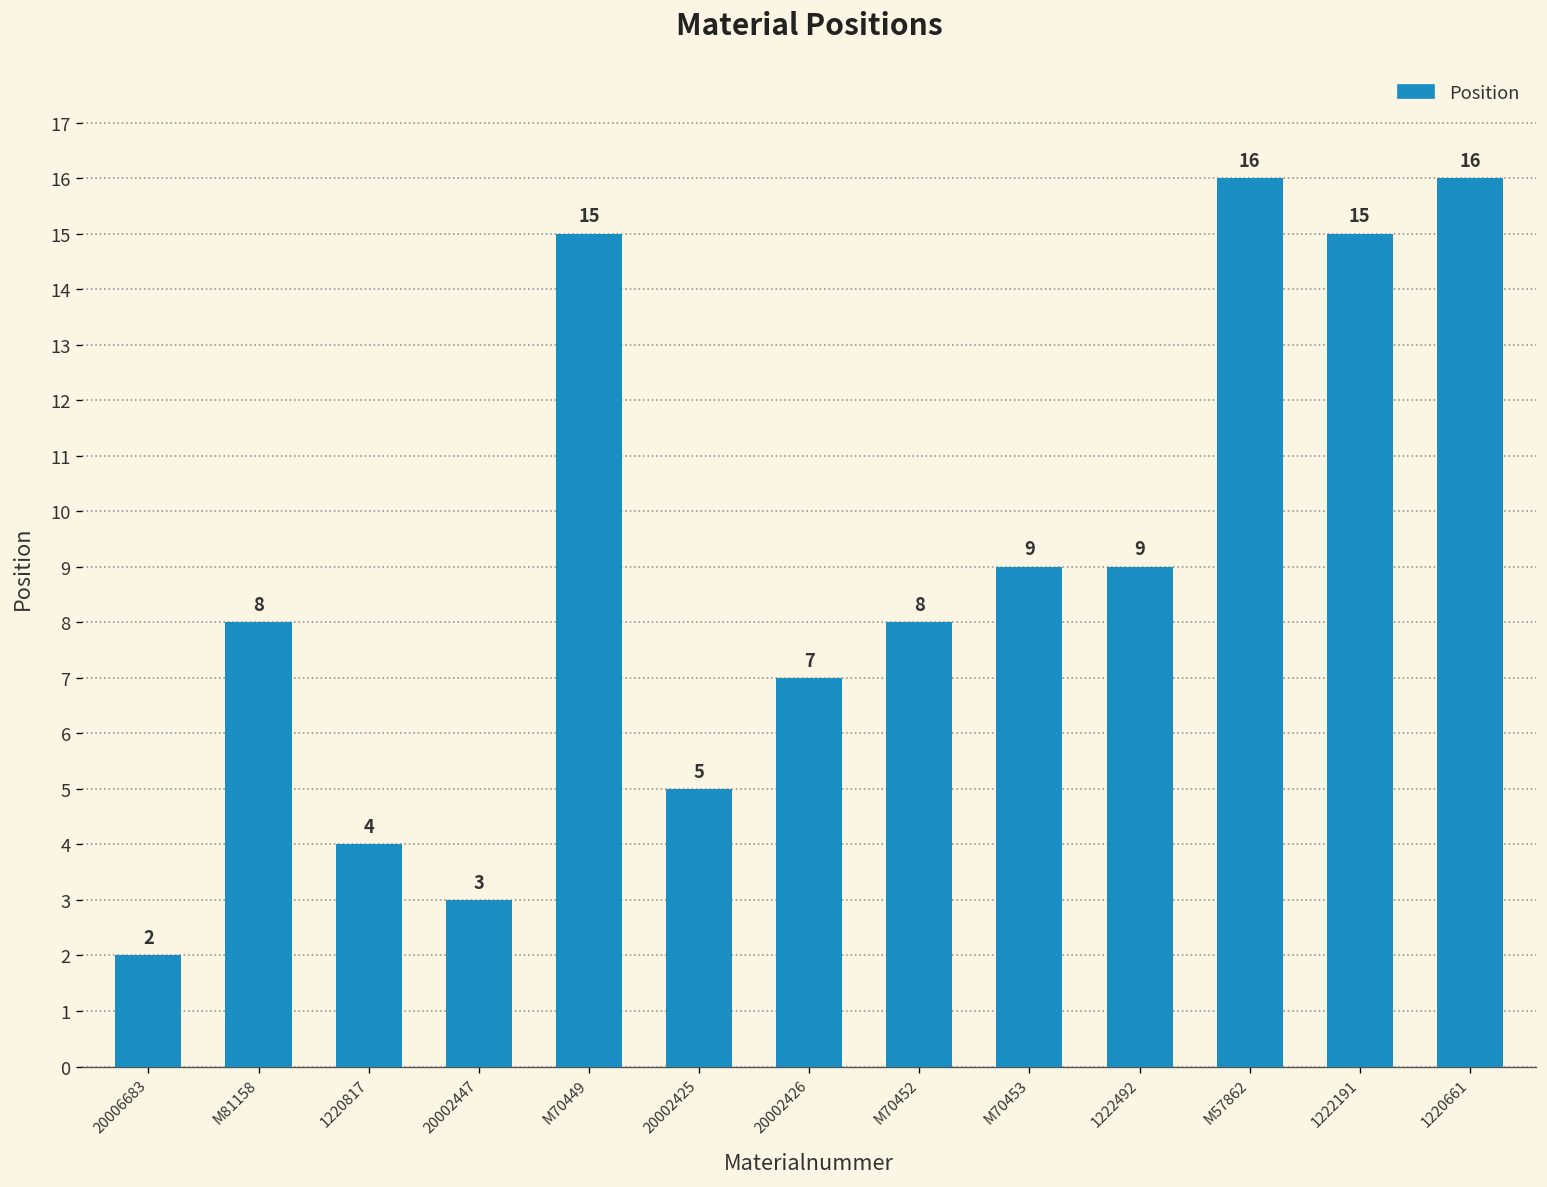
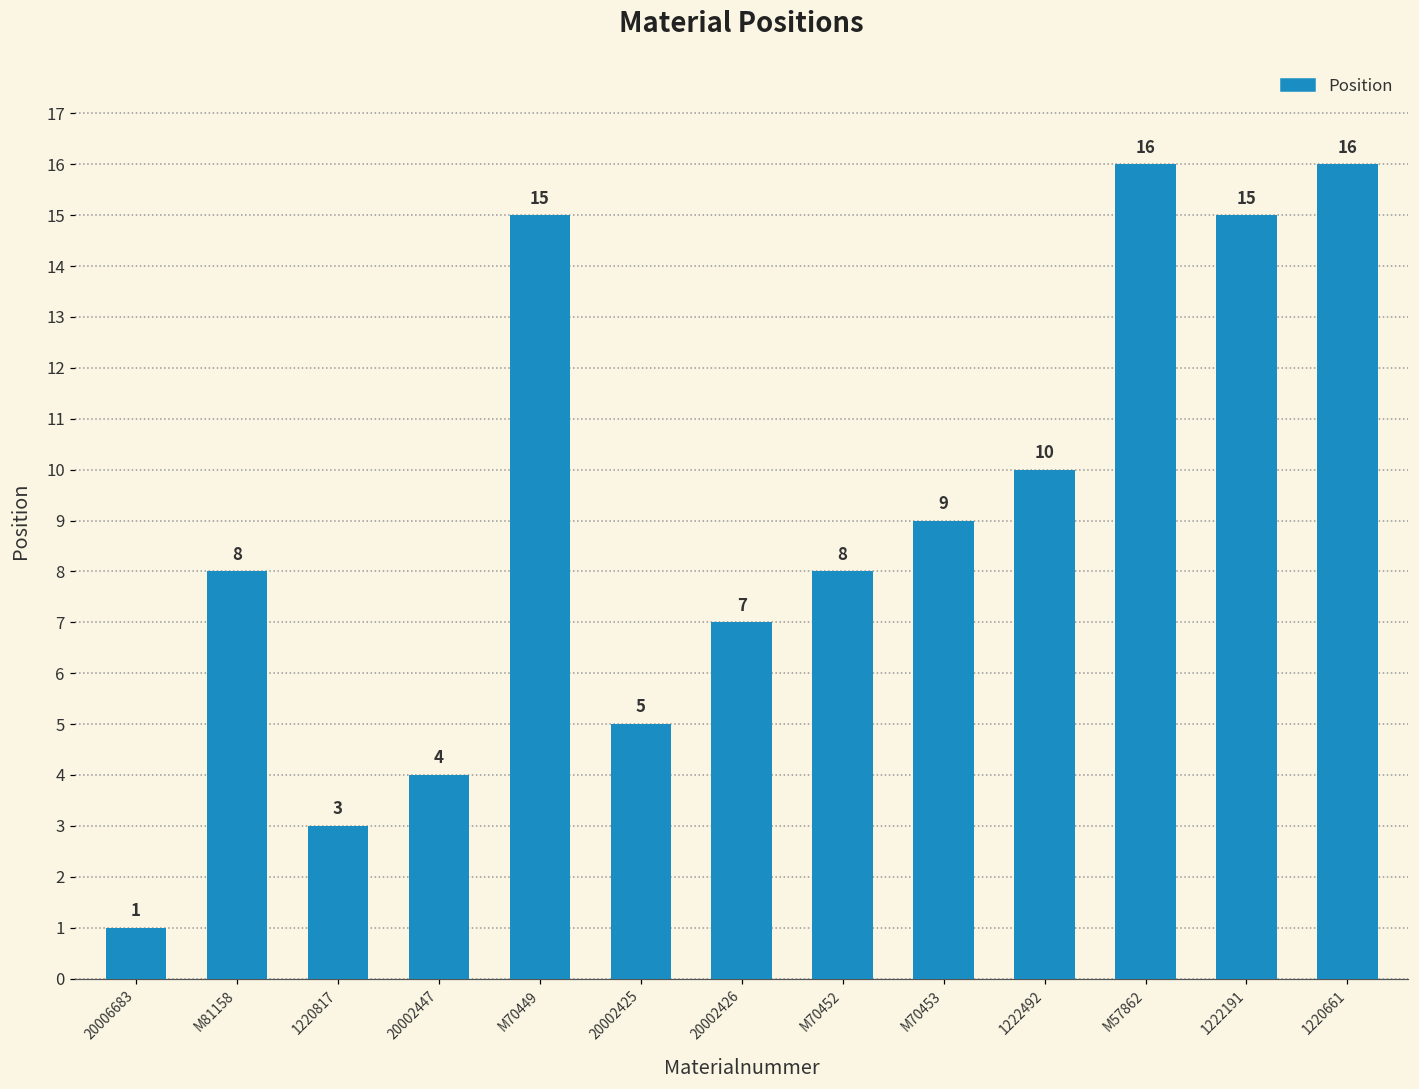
  {
-   "20006683": 2,
+   "20006683": 1,
    "M81158": 8,
-   "1220817": 4,
-   "20002447": 3,
+   "1220817": 3,
+   "20002447": 4,
    "M70449": 15,
    "20002425": 5,
    "20002426": 7,
    "M70452": 8,
    "M70453": 9,
-   "1222492": 9,
+   "1222492": 10,
    "M57862": 16,
    "1222191": 15,
    "1220661": 16
  }
